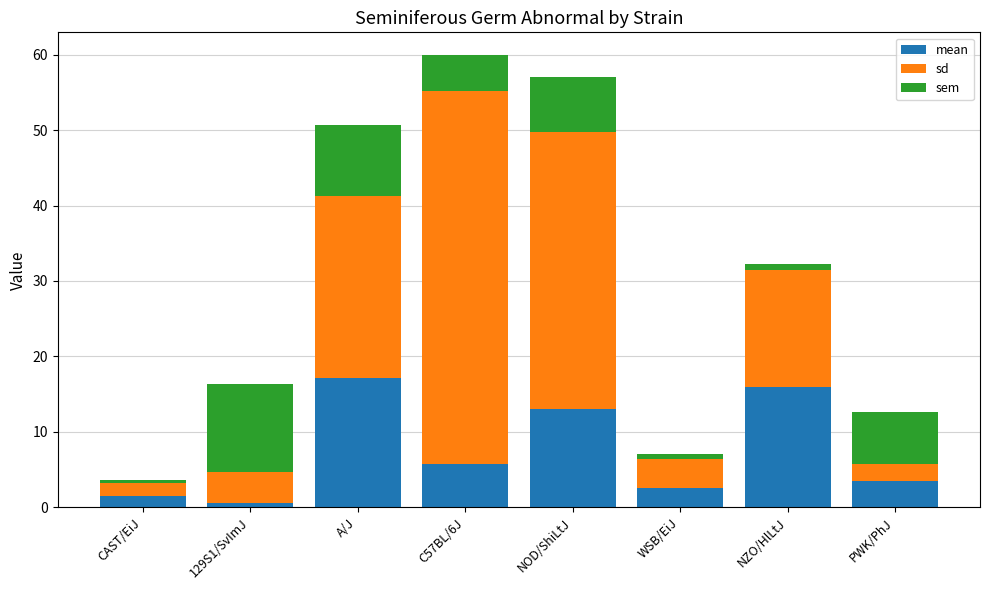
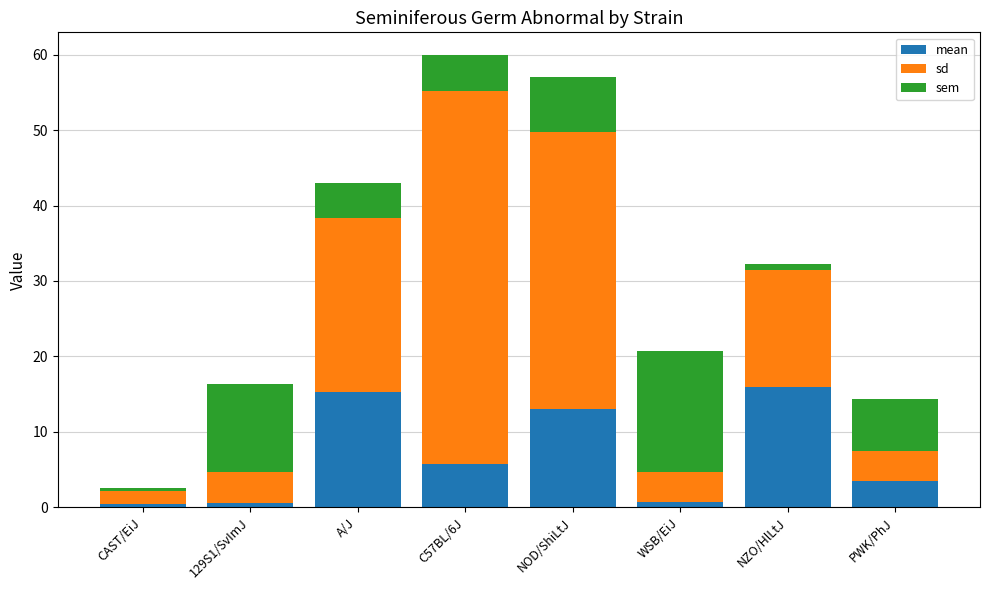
  {
    "mean": {
-     "CAST/EiJ": 2,
+     "CAST/EiJ": 1,
      "129S1/SvImJ": 1,
-     "A/J": 17,
+     "A/J": 15,
      "C57BL/6J": 6,
      "NOD/ShiLtJ": 13,
-     "WSB/EiJ": 3,
+     "WSB/EiJ": 1,
      "NZO/HlLtJ": 16,
      "PWK/PhJ": 4
    },
    "sd": {
      "CAST/EiJ": 2,
      "129S1/SvImJ": 4,
-     "A/J": 24,
+     "A/J": 23,
      "C57BL/6J": 49,
      "NOD/ShiLtJ": 37,
      "WSB/EiJ": 4,
      "NZO/HlLtJ": 16,
-     "PWK/PhJ": 2
+     "PWK/PhJ": 4
    },
    "sem": {
      "CAST/EiJ": 0,
      "129S1/SvImJ": 12,
-     "A/J": 9,
+     "A/J": 5,
      "C57BL/6J": 5,
      "NOD/ShiLtJ": 7,
-     "WSB/EiJ": 1,
+     "WSB/EiJ": 16,
      "NZO/HlLtJ": 1,
      "PWK/PhJ": 7
    }
  }
